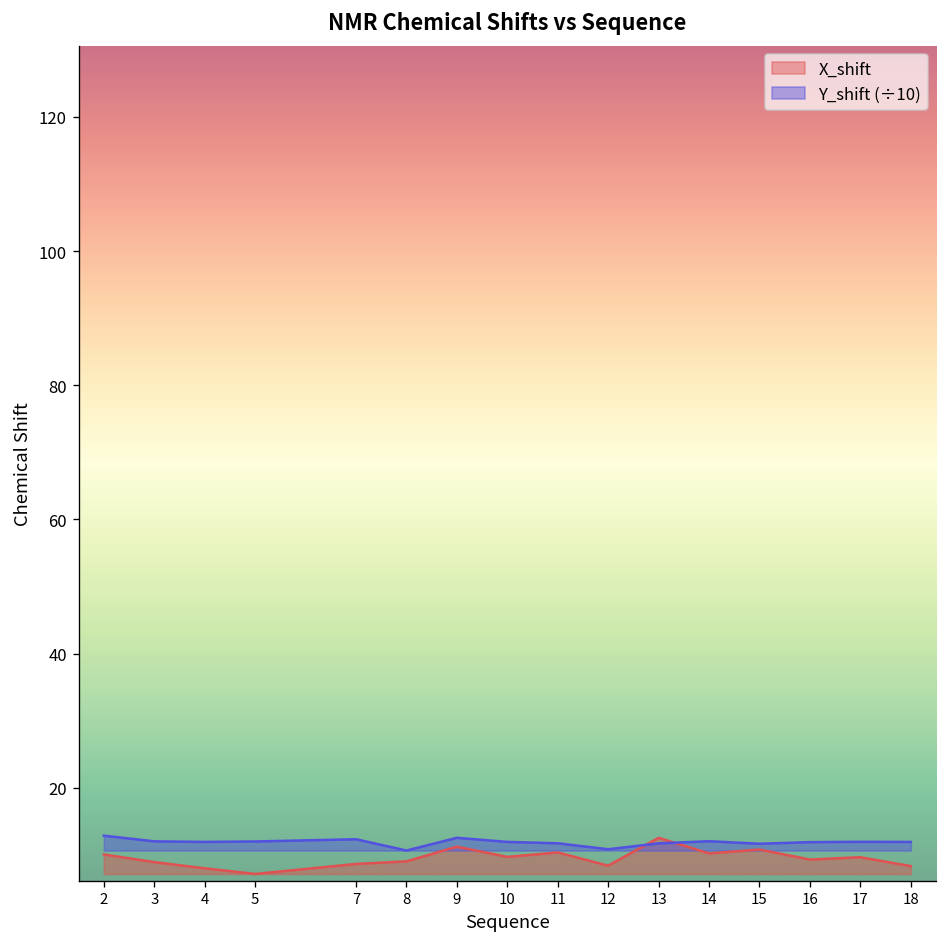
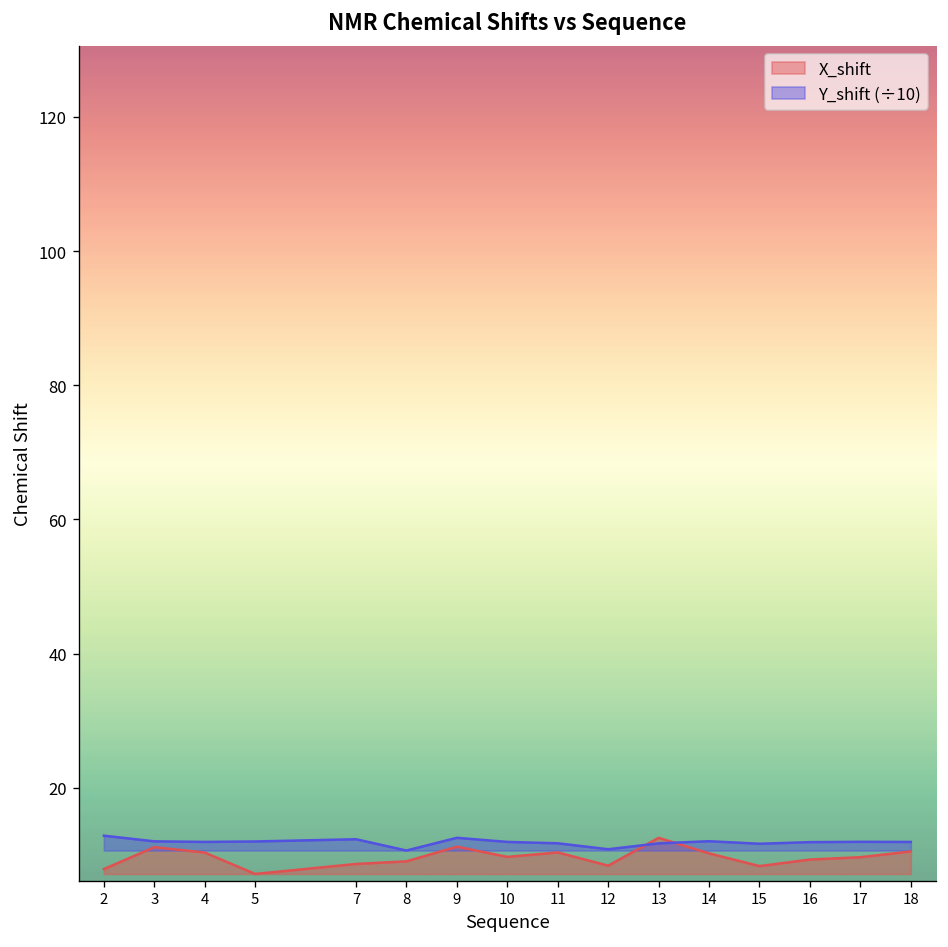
  {
    "X_shift": {
-     "2": 10,
-     "3": 9,
-     "4": 8,
+     "2": 8,
+     "3": 11,
+     "4": 10,
      "5": 7,
      "7": 9,
      "8": 9,
      "9": 11,
      "10": 10,
      "11": 10,
      "12": 8,
      "13": 13,
      "14": 10,
-     "15": 11,
+     "15": 8,
      "16": 9,
      "17": 10,
-     "18": 8
+     "18": 11
    },
    "Y_shift (÷10)": {
      "2": 13,
      "3": 12,
      "4": 12,
      "5": 12,
      "7": 12,
      "8": 11,
      "9": 13,
      "10": 12,
      "11": 12,
      "12": 11,
      "13": 12,
      "14": 12,
      "15": 12,
      "16": 12,
      "17": 12,
      "18": 12
    }
  }
